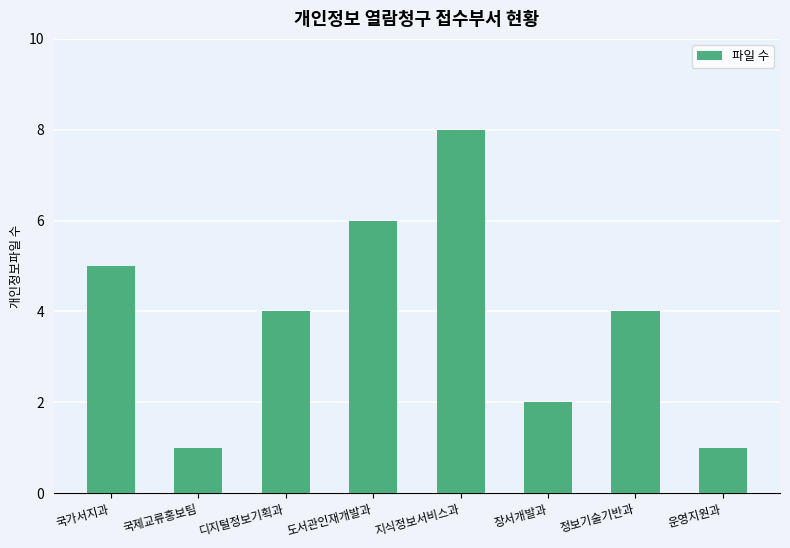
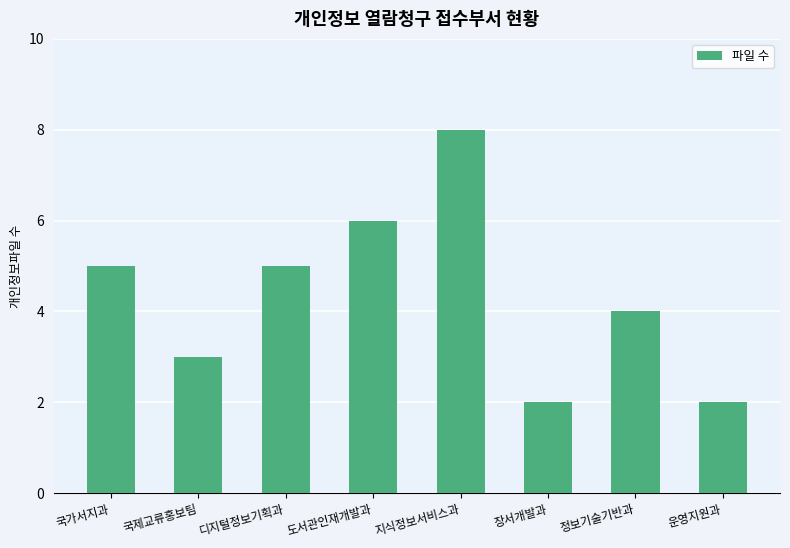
  {
    "국가서지과": 5,
-   "국제교류홍보팀": 1,
-   "디지털정보기획과": 4,
+   "국제교류홍보팀": 3,
+   "디지털정보기획과": 5,
    "도서관인재개발과": 6,
    "지식정보서비스과": 8,
    "장서개발과": 2,
    "정보기술기반과": 4,
-   "운영지원과": 1
+   "운영지원과": 2
  }
